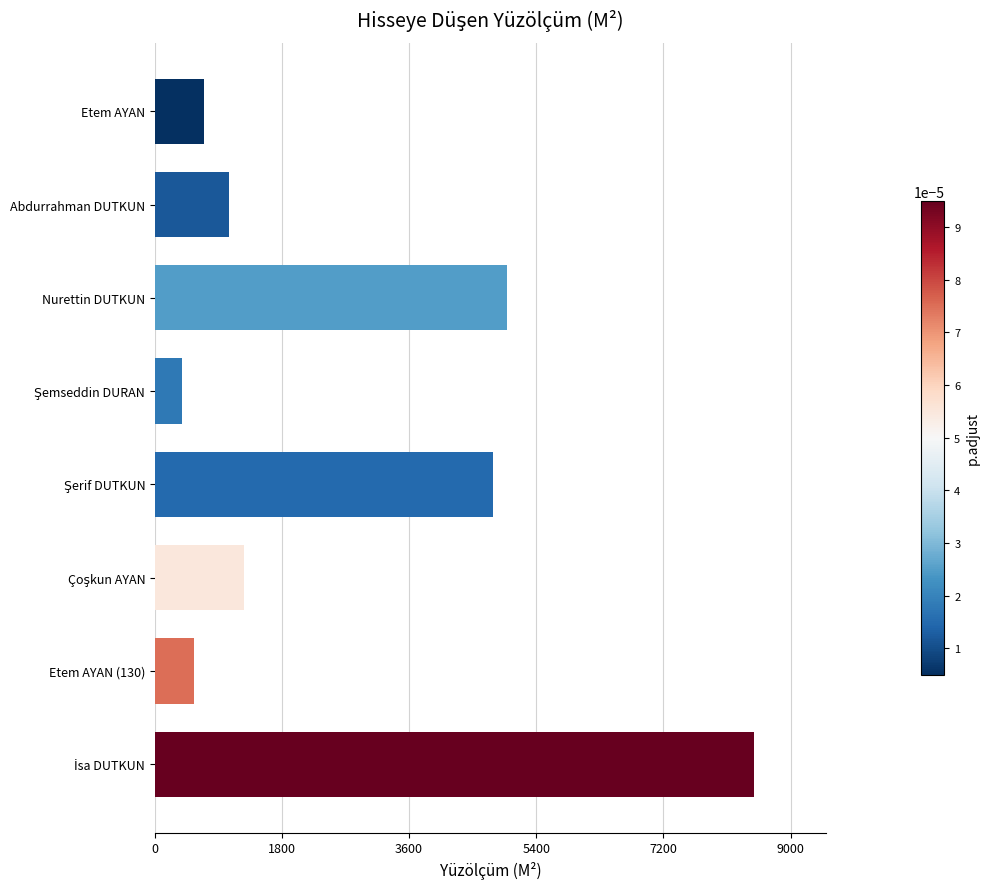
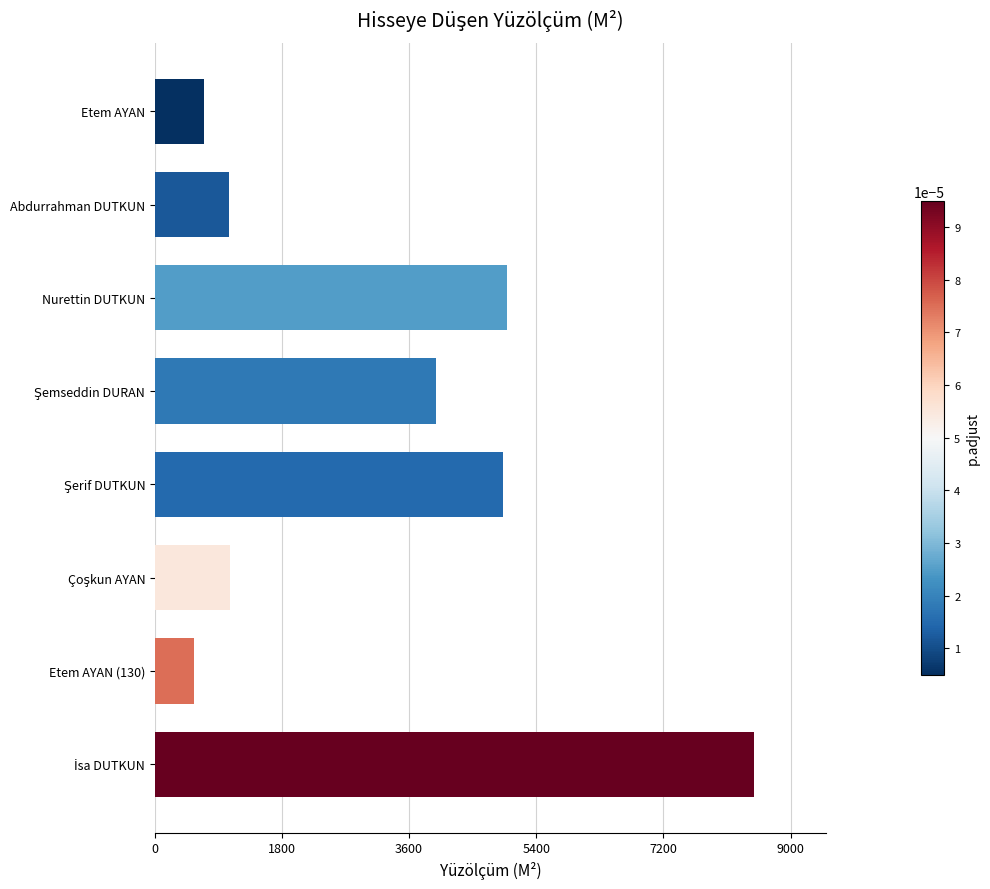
  {
    "Etem AYAN": 700,
    "Abdurrahman DUTKUN": 1100,
    "Nurettin DUTKUN": 5000,
-   "Şemseddin DURAN": 400,
-   "Şerif DUTKUN": 4800,
-   "Çoşkun AYAN": 1300,
+   "Şemseddin DURAN": 4000,
+   "Şerif DUTKUN": 4900,
+   "Çoşkun AYAN": 1100,
    "Etem AYAN (130)": 600,
    "İsa DUTKUN": 8500
  }
